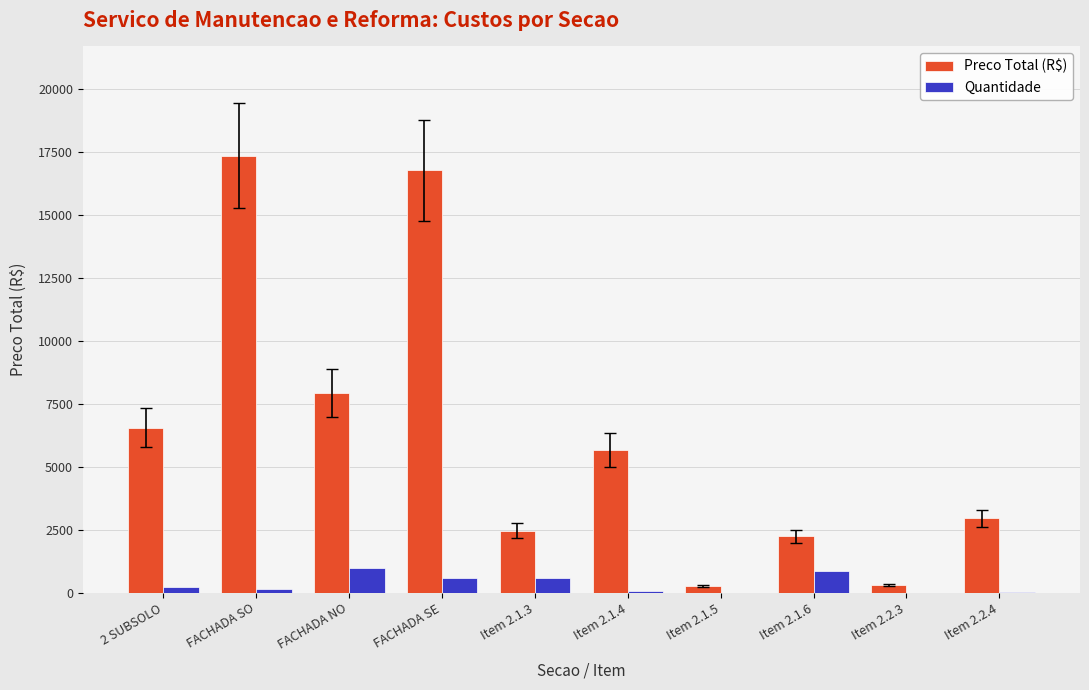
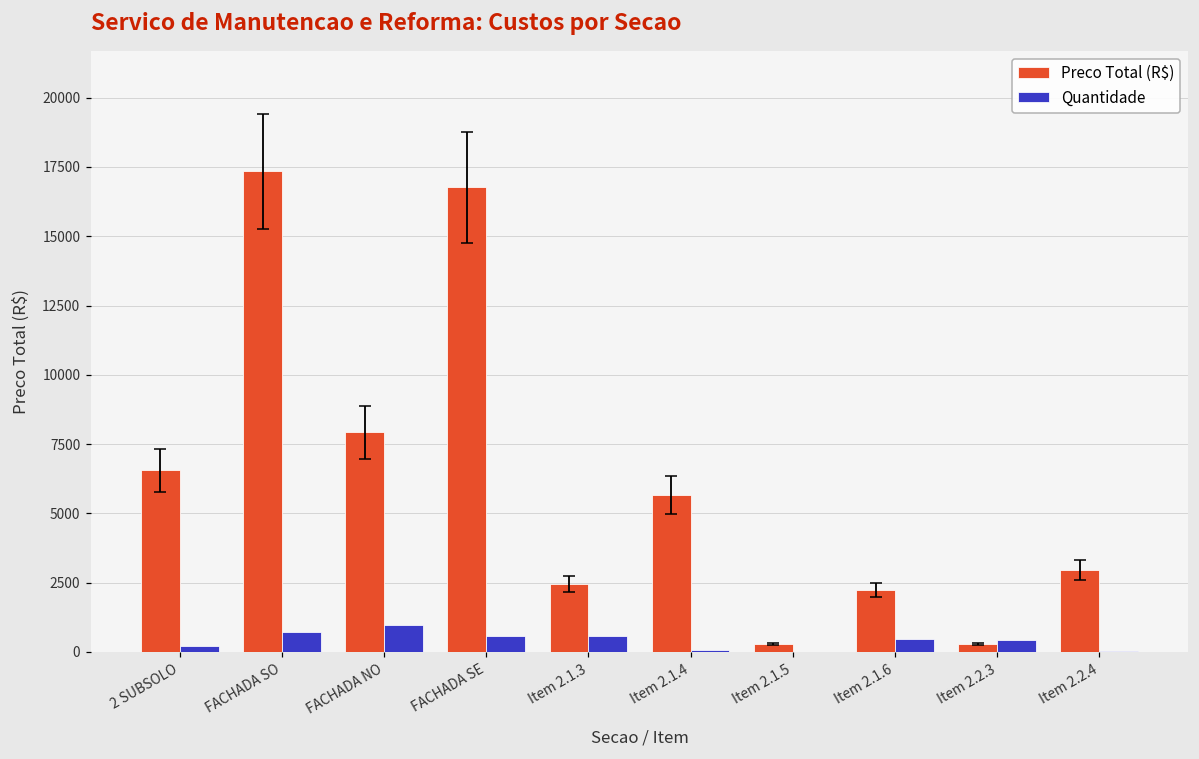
  {
    "Preco Total (R$)": {
      "2 SUBSOLO": 6600,
      "FACHADA SO": 17300,
      "FACHADA NO": 7900,
      "FACHADA SE": 16800,
      "Item 2.1.3": 2500,
      "Item 2.1.4": 5700,
      "Item 2.1.5": 300,
      "Item 2.1.6": 2200,
      "Item 2.2.3": 300,
      "Item 2.2.4": 2900
    },
    "Quantidade": {
      "2 SUBSOLO": 200,
-     "FACHADA SO": 200,
+     "FACHADA SO": 700,
      "FACHADA NO": 1000,
      "FACHADA SE": 600,
      "Item 2.1.3": 600,
-     "Item 2.1.6": 800,
-     "Item 2.2.3": 0
+     "Item 2.1.6": 500,
+     "Item 2.2.3": 400
    }
  }
